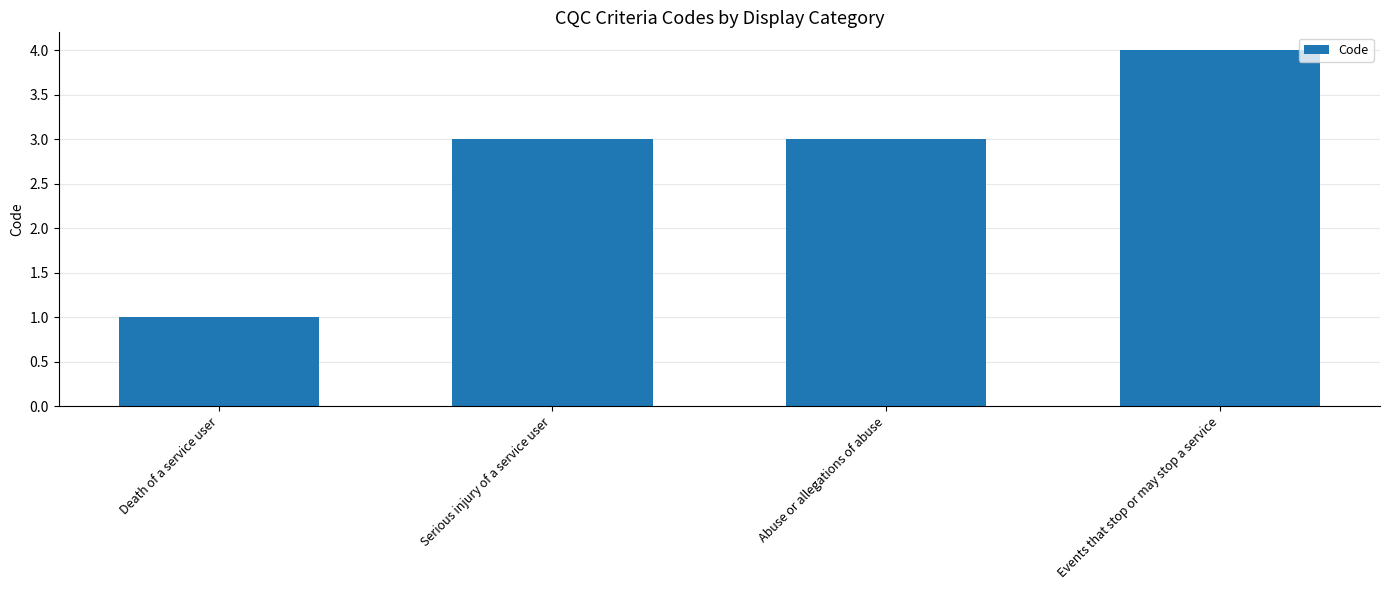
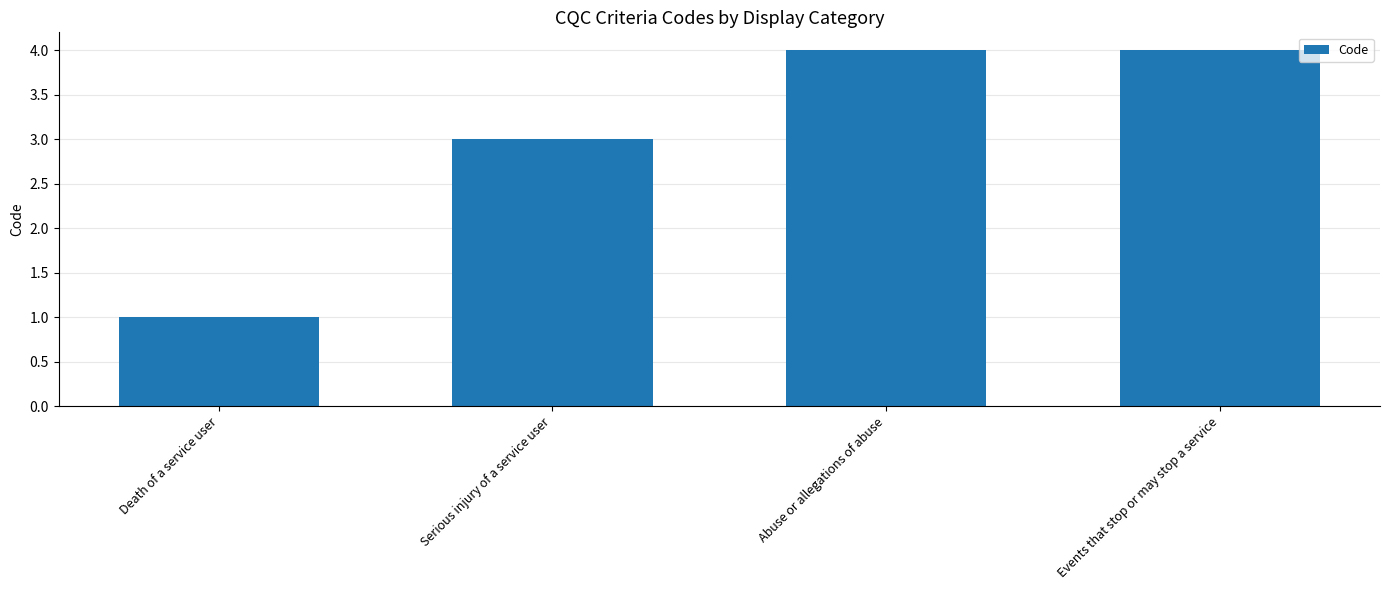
  {
    "Death of a service user": 1,
    "Serious injury of a service user": 3,
-   "Abuse or allegations of abuse": 3,
+   "Abuse or allegations of abuse": 4,
    "Events that stop or may stop a service": 4
  }
